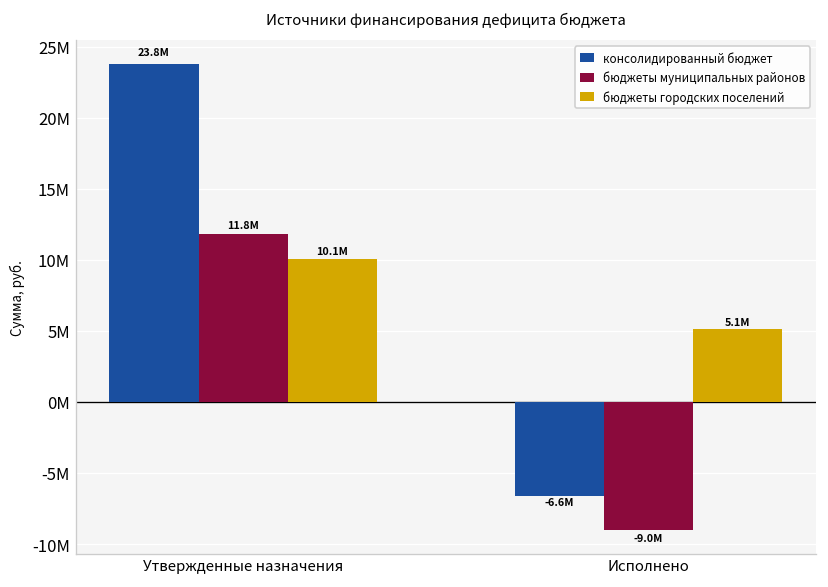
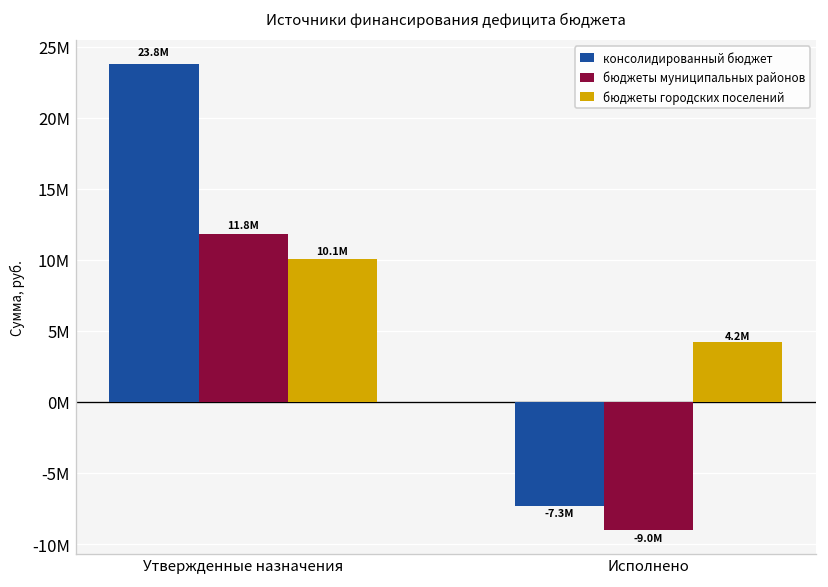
  {
    "консолидированный бюджет": {
      "Утвержденные назначения": "23.8M",
-     "Исполнено": "-6.6M"
+     "Исполнено": "-7.3M"
    },
    "бюджеты муниципальных районов": {
      "Утвержденные назначения": "11.8M",
      "Исполнено": "-9.0M"
    },
    "бюджеты городских поселений": {
      "Утвержденные назначения": "10.1M",
-     "Исполнено": "5.1M"
+     "Исполнено": "4.2M"
    }
  }
